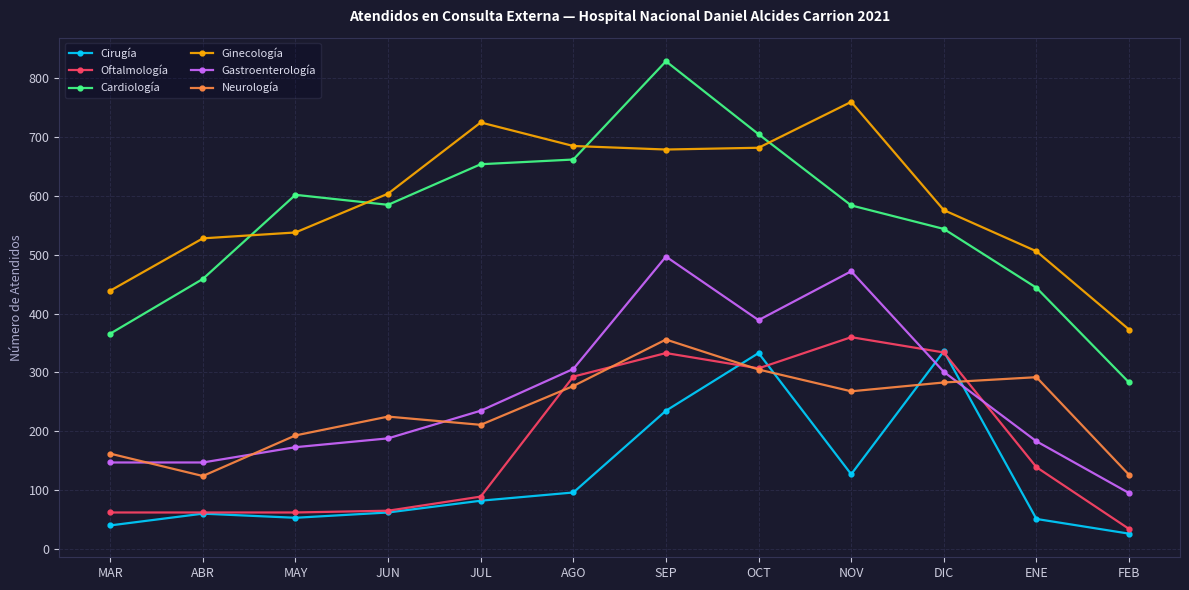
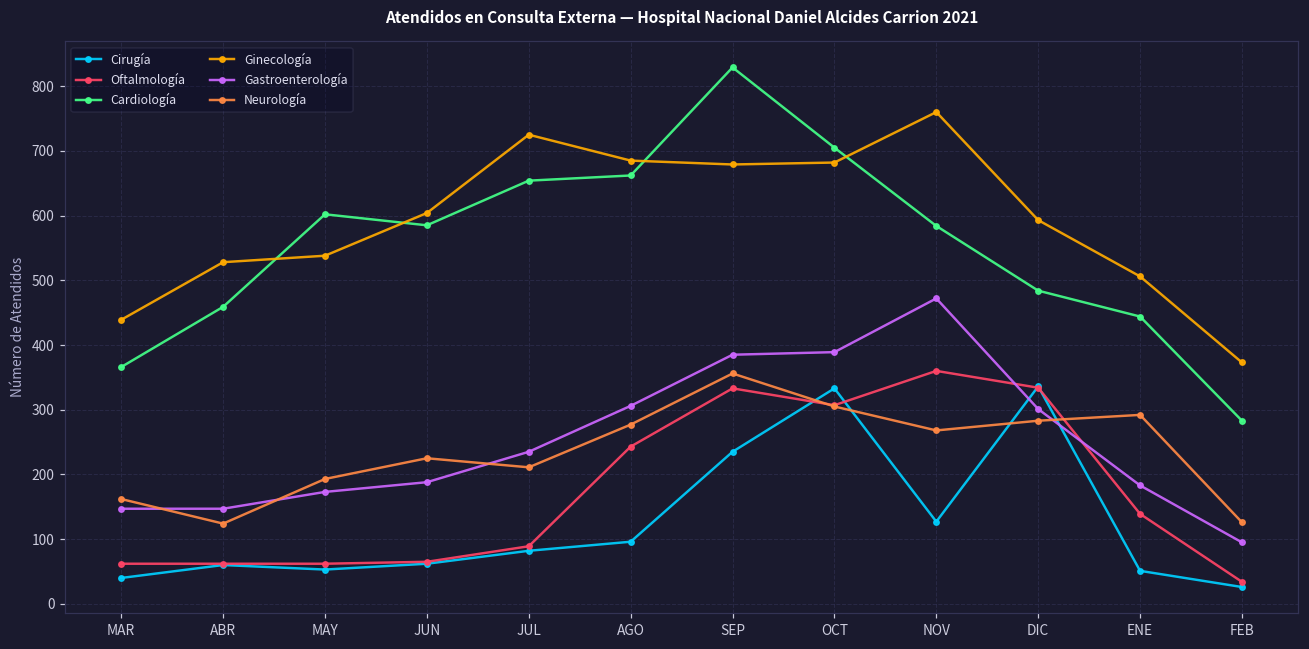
  {
    "Cirugía": {
      "MAR": 40,
      "MAY": 50,
      "JUL": 80,
      "AGO": 100,
      "SEP": 240,
      "OCT": 330,
      "NOV": 130,
      "ENE": 50,
      "FEB": 30
    },
    "Oftalmología": {
      "MAR": 60,
      "MAY": 60,
      "JUL": 90,
-     "AGO": 290,
+     "AGO": 240,
      "SEP": 330,
      "NOV": 360,
      "ENE": 140,
      "FEB": 30
    },
    "Cardiología": {
      "MAR": 370,
      "ABR": 460,
      "MAY": 600,
      "JUN": 590,
      "JUL": 650,
      "AGO": 660,
      "SEP": 830,
      "OCT": 710,
      "NOV": 580,
-     "DIC": 540,
+     "DIC": 480,
      "ENE": 440,
      "FEB": 280
    },
    "Ginecología": {
      "MAR": 440,
      "ABR": 530,
      "MAY": 540,
      "JUN": 600,
      "JUL": 730,
      "AGO": 690,
      "SEP": 680,
      "OCT": 680,
      "NOV": 760,
-     "DIC": 580,
+     "DIC": 590,
      "ENE": 510,
      "FEB": 370
    },
    "Gastroenterología": {
      "MAR": 150,
      "ABR": 150,
      "MAY": 170,
      "JUN": 190,
      "JUL": 240,
      "AGO": 310,
-     "SEP": 500,
+     "SEP": 390,
      "OCT": 390,
      "NOV": 470,
      "DIC": 300,
      "ENE": 180,
      "FEB": 100
    },
    "Neurología": {
      "MAR": 160,
      "ABR": 120,
      "MAY": 190,
      "JUN": 230,
      "JUL": 210,
      "AGO": 280,
      "SEP": 360,
      "NOV": 270,
      "DIC": 280,
      "ENE": 290,
      "FEB": 130
    }
  }
